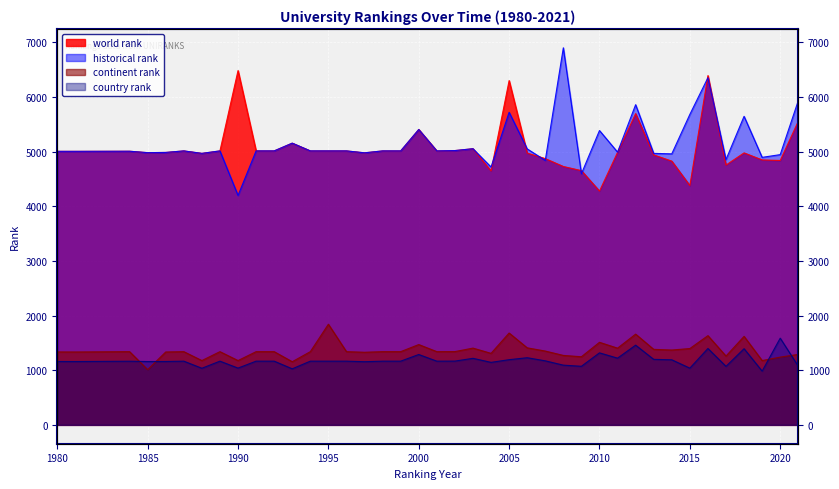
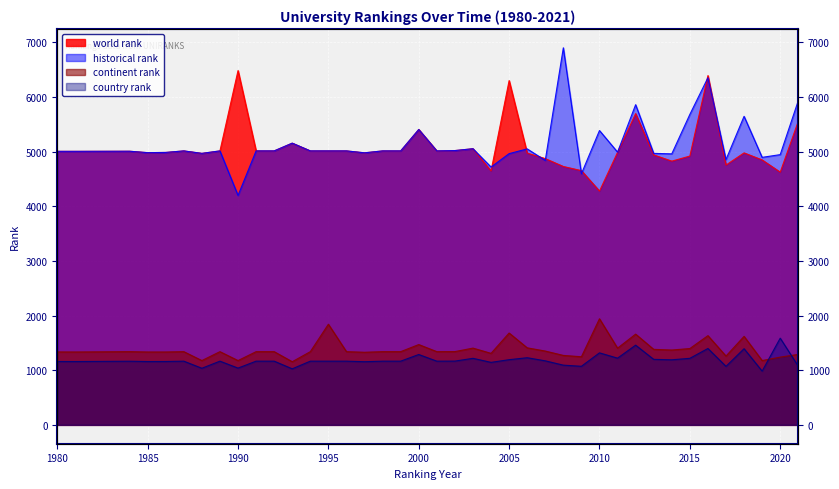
  {
    "world rank": {
      "1990": 6500,
      "2005": 6300,
      "2010": 4300,
-     "2015": 4400,
-     "2020": 4800
+     "2015": 4900,
+     "2020": 4600
    },
    "historical rank": {
      "1990": 4200,
-     "2005": 5700,
+     "2005": 5000,
      "2010": 5400,
      "2015": 5700,
      "2020": 4900
    },
    "continent rank": {
      "1980": 1300,
-     "1985": 1000,
+     "1985": 1300,
      "1990": 1200,
      "1995": 1800,
      "2000": 1500,
      "2005": 1700,
-     "2010": 1500,
+     "2010": 1900,
      "2015": 1400,
      "2020": 1200
    },
    "country rank": {
      "1980": 1200,
      "1985": 1200,
      "1990": 1000,
      "1995": 1200,
      "2000": 1300,
      "2005": 1200,
      "2010": 1300,
-     "2015": 1000,
+     "2015": 1200,
      "2020": 1600
    }
  }
